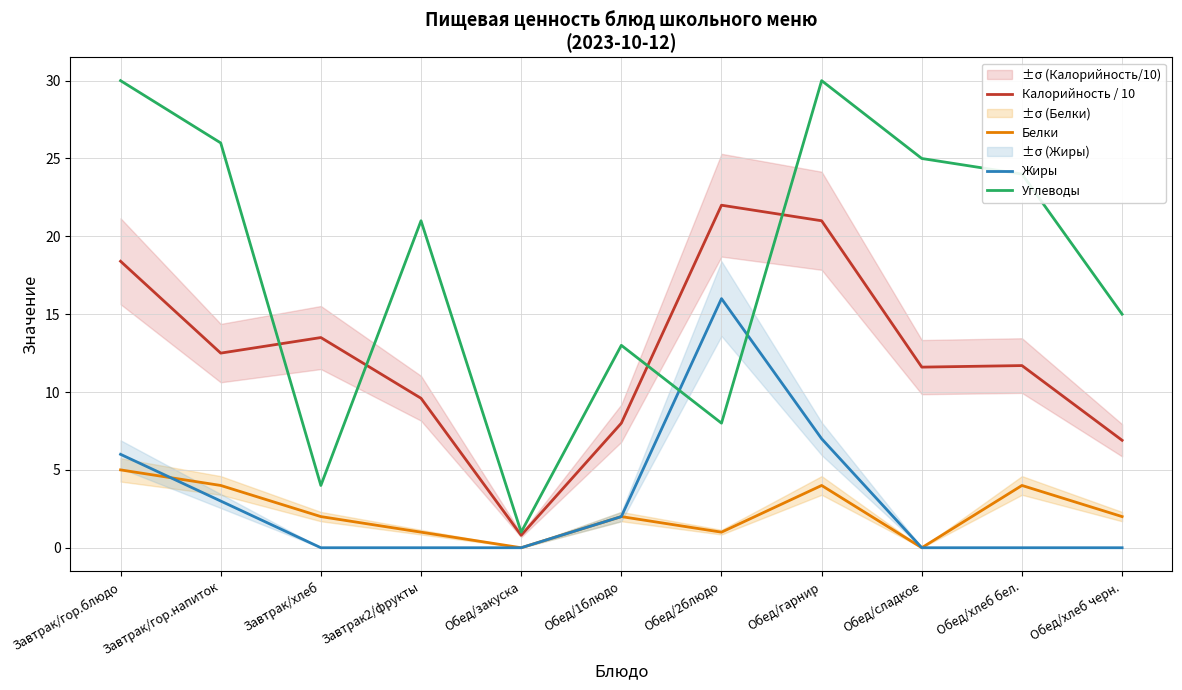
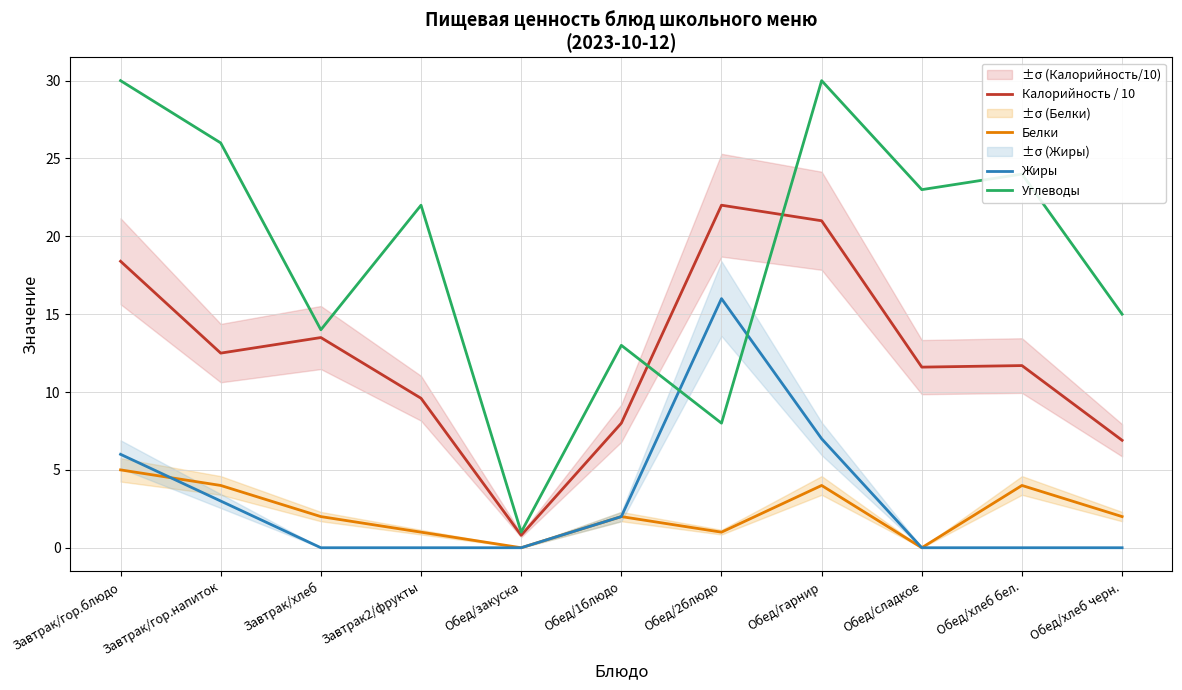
  {
    "Калорийность / 10": {
      "Завтрак/гор.блюдо": 18.4,
      "Завтрак/гор.напиток": 12.5,
      "Завтрак/хлеб": 13.5,
      "Завтрак2/фрукты": 9.6,
      "Обед/1блюдо": 8,
      "Обед/2блюдо": 22,
      "Обед/гарнир": 21,
      "Обед/сладкое": 11.6,
      "Обед/хлеб бел.": 11.7,
      "Обед/хлеб черн.": 7
    },
    "Белки": {
      "Завтрак/гор.блюдо": 5,
      "Завтрак/гор.напиток": 4,
      "Завтрак/хлеб": 2,
      "Обед/гарнир": 4,
      "Обед/хлеб бел.": 4,
      "Обед/хлеб черн.": 2
    },
    "Жиры": {
      "Завтрак/гор.блюдо": 6,
      "Завтрак/гор.напиток": 3,
      "Обед/2блюдо": 16,
      "Обед/гарнир": 7
    },
    "Углеводы": {
      "Завтрак/гор.блюдо": 30,
      "Завтрак/гор.напиток": 26,
-     "Завтрак/хлеб": 4,
-     "Завтрак2/фрукты": 21,
+     "Завтрак/хлеб": 14,
+     "Завтрак2/фрукты": 22,
      "Обед/1блюдо": 13,
      "Обед/2блюдо": 8,
      "Обед/гарнир": 30,
-     "Обед/сладкое": 25,
+     "Обед/сладкое": 23,
      "Обед/хлеб черн.": 15
    }
  }
